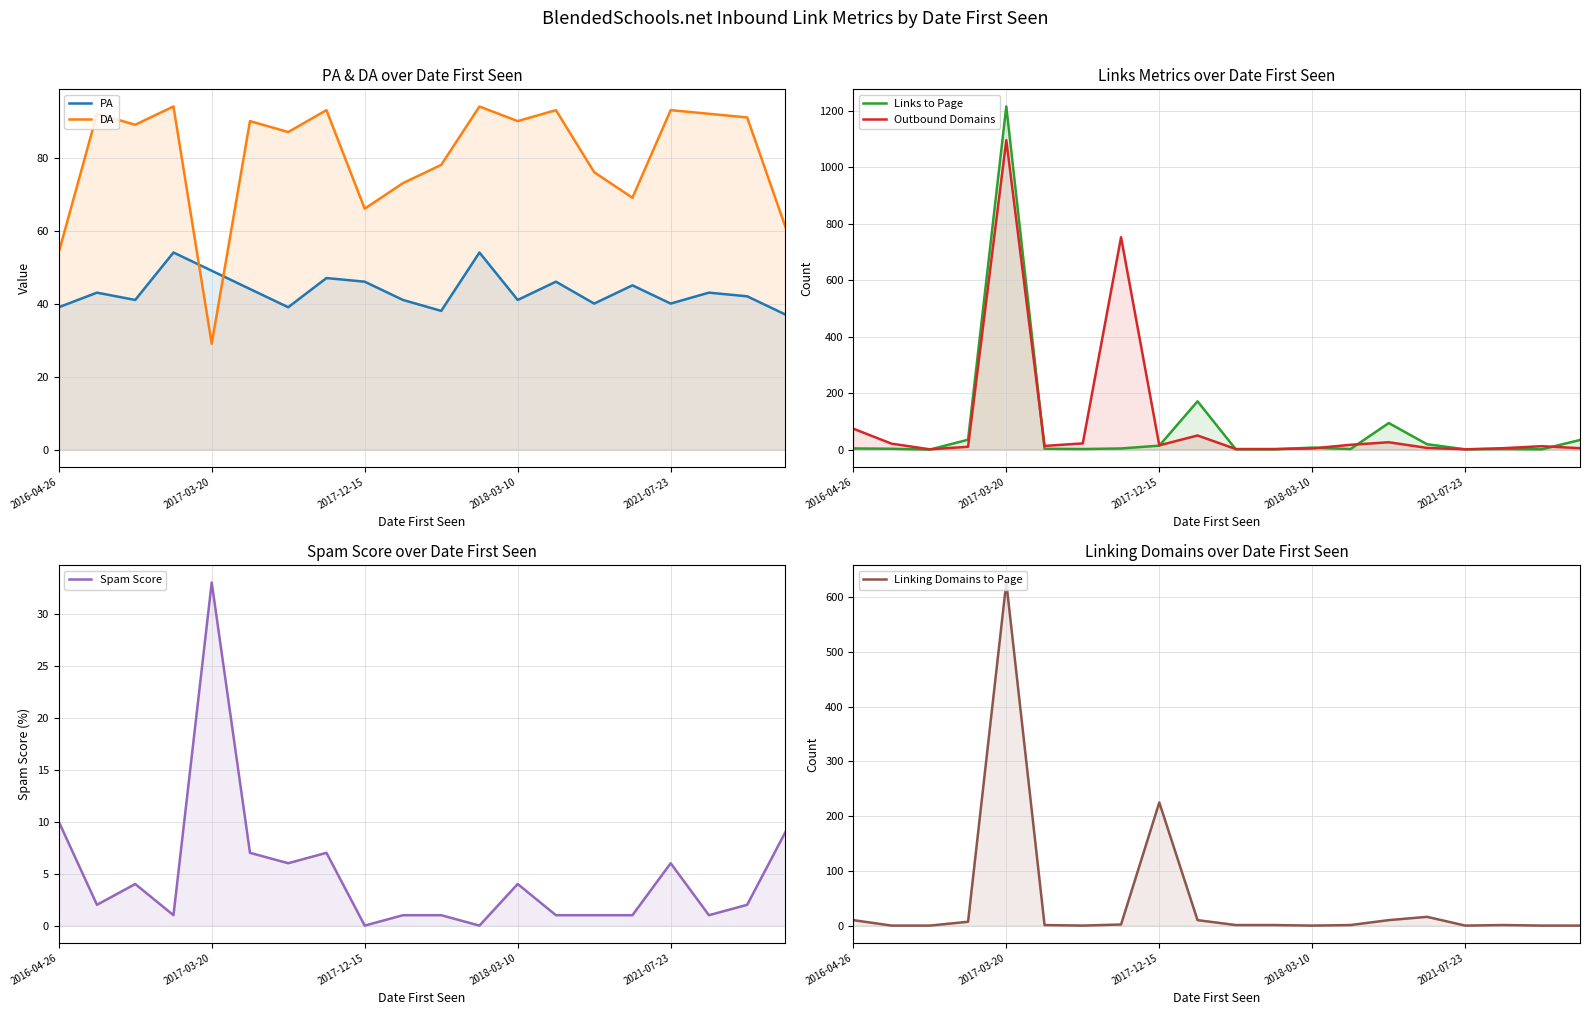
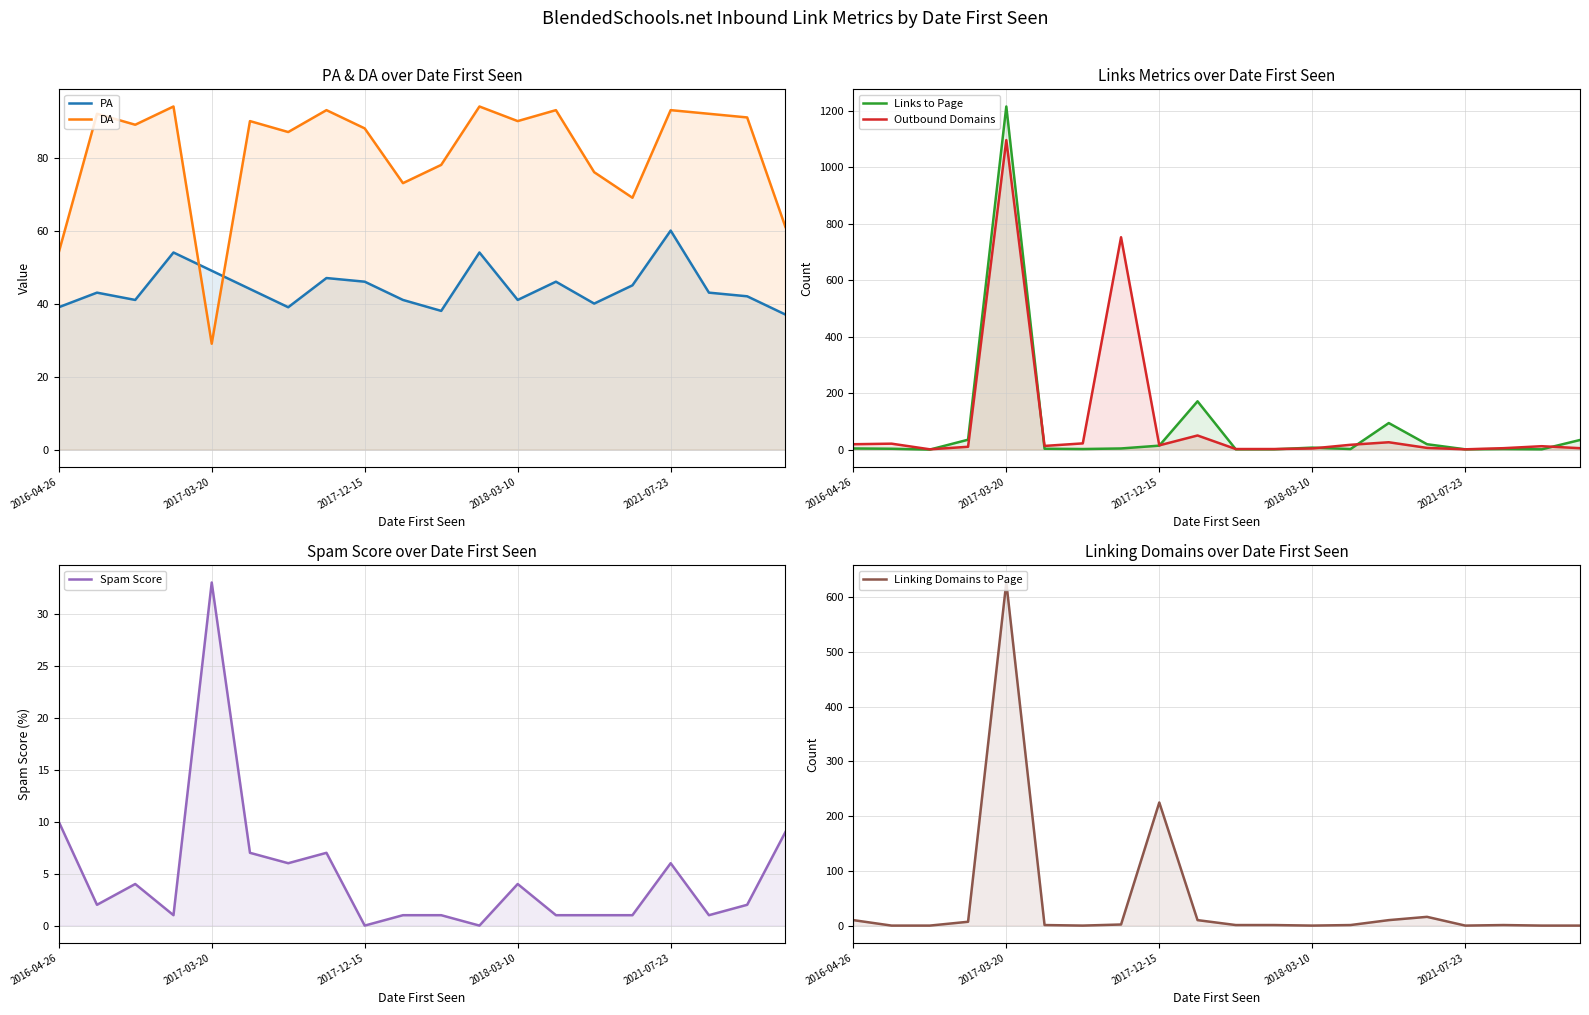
  {
    "PA & DA over Date First Seen": {
      "PA": {
        "2016-04-26": 39,
        "2017-03-20": 49,
        "2017-12-15": 46,
        "2018-03-10": 41,
-       "2021-07-23": 40
+       "2021-07-23": 60
      },
      "DA": {
        "2016-04-26": 54,
        "2017-03-20": 29,
-       "2017-12-15": 66,
+       "2017-12-15": 88,
        "2018-03-10": 90,
        "2021-07-23": 93
      }
    },
    "Links Metrics over Date First Seen": {
      "Links to Page": {
        "2016-04-26": 0,
        "2017-03-20": 1220
      },
      "Outbound Domains": {
-       "2016-04-26": 70,
+       "2016-04-26": 20,
        "2017-03-20": 1100
      }
    },
    "Spam Score over Date First Seen": {
      "2016-04-26": 10.0,
      "2017-03-20": 33.0,
      "2017-12-15": 0.0,
      "2018-03-10": 4.0,
      "2021-07-23": 6.0
    },
    "Linking Domains over Date First Seen": {
      "2016-04-26": 10,
      "2017-12-15": 230,
      "2018-03-10": 0,
      "2021-07-23": 0
    }
  }
